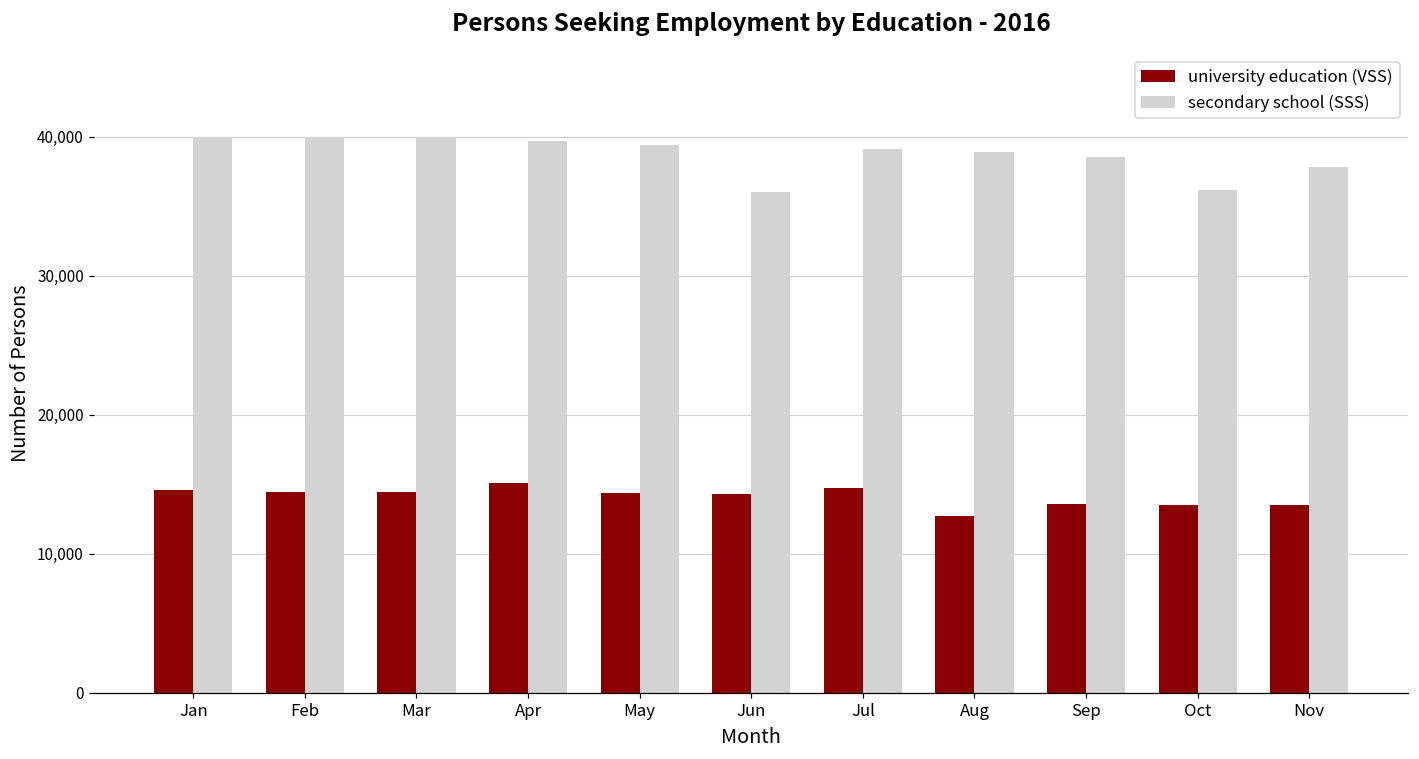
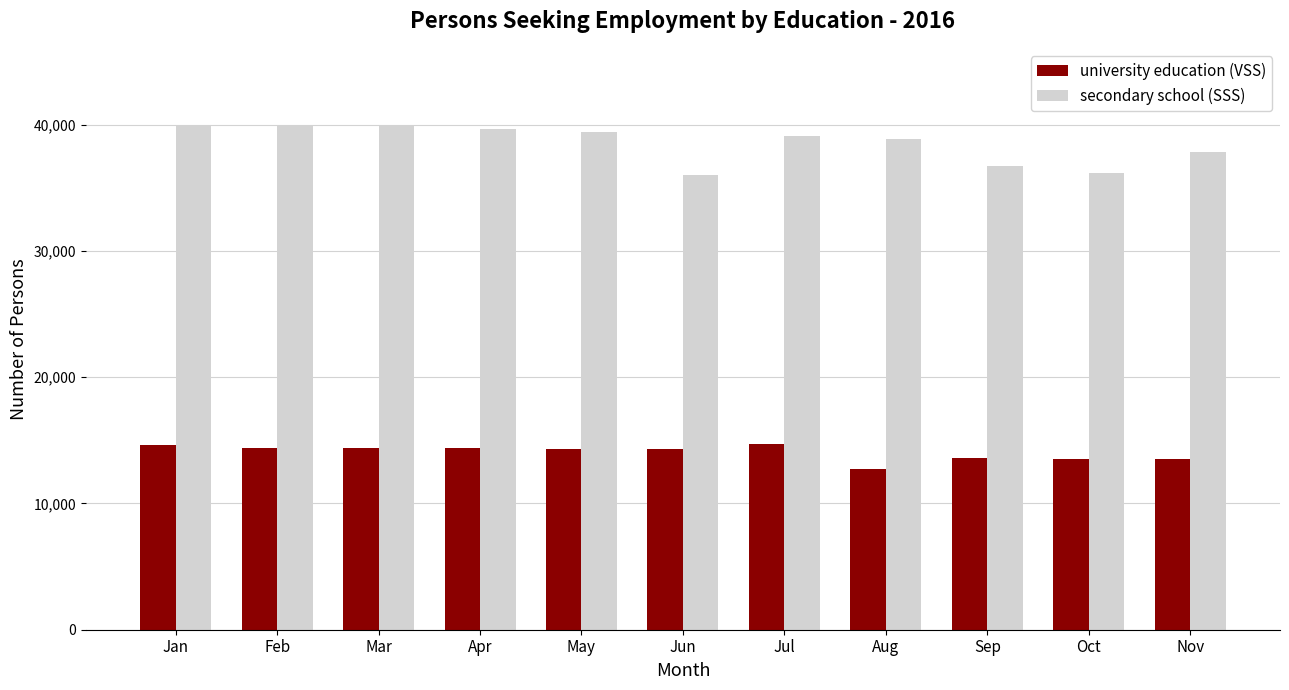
  {
    "university education (VSS)": {
      "Jan": "14,600",
      "Feb": "14,400",
      "Mar": "14,400",
-     "Apr": "15,100",
+     "Apr": "14,300",
      "May": "14,300",
      "Jun": "14,300",
      "Jul": "14,700",
      "Aug": "12,700",
      "Sep": "13,600",
      "Oct": "13,500",
      "Nov": "13,500"
    },
    "secondary school (SSS)": {
      "Jan": "40,000",
      "Feb": "40,000",
      "Mar": "40,000",
      "Apr": "39,700",
      "May": "39,400",
      "Jun": "36,000",
      "Jul": "39,100",
      "Aug": "38,900",
-     "Sep": "38,500",
+     "Sep": "36,700",
      "Oct": "36,200",
      "Nov": "37,800"
    }
  }
